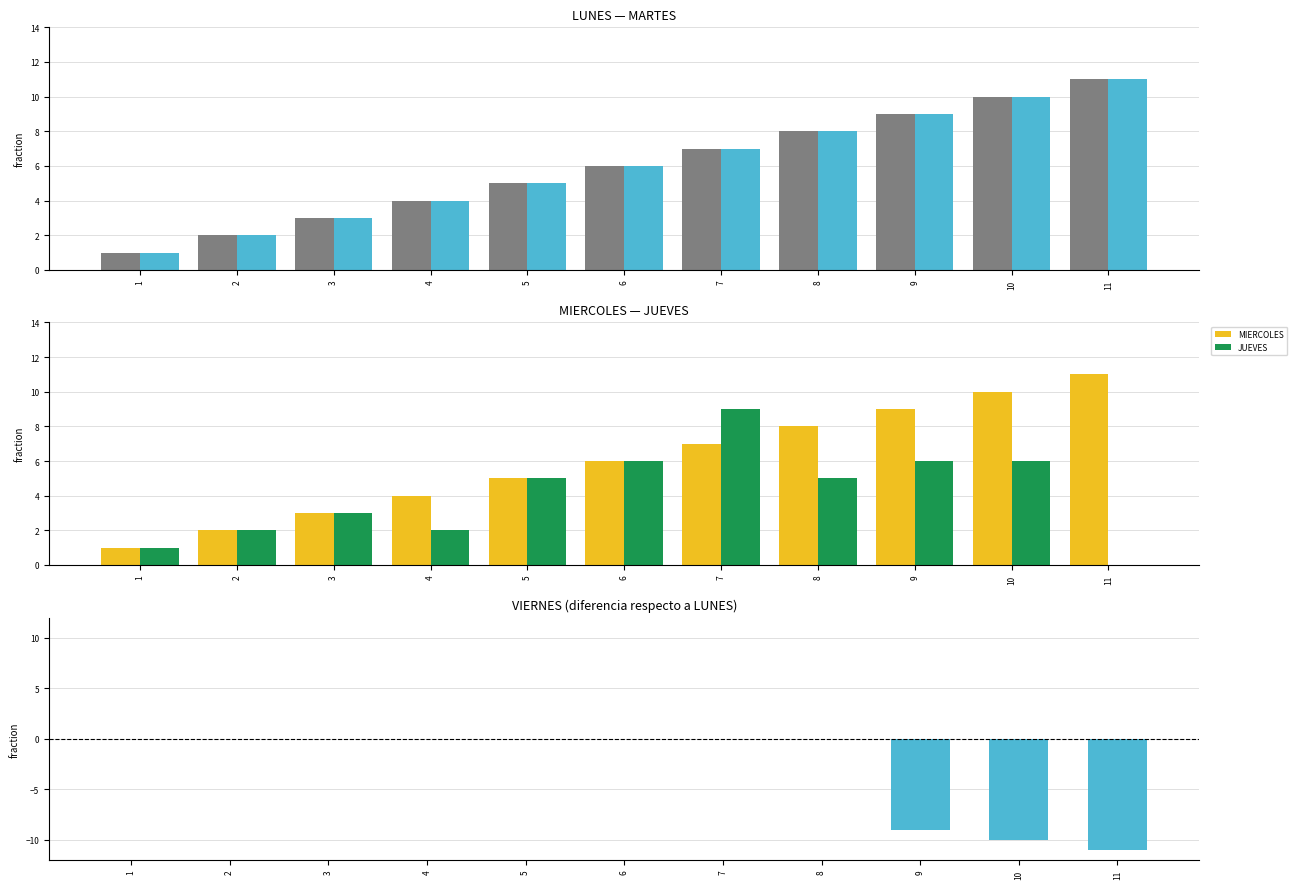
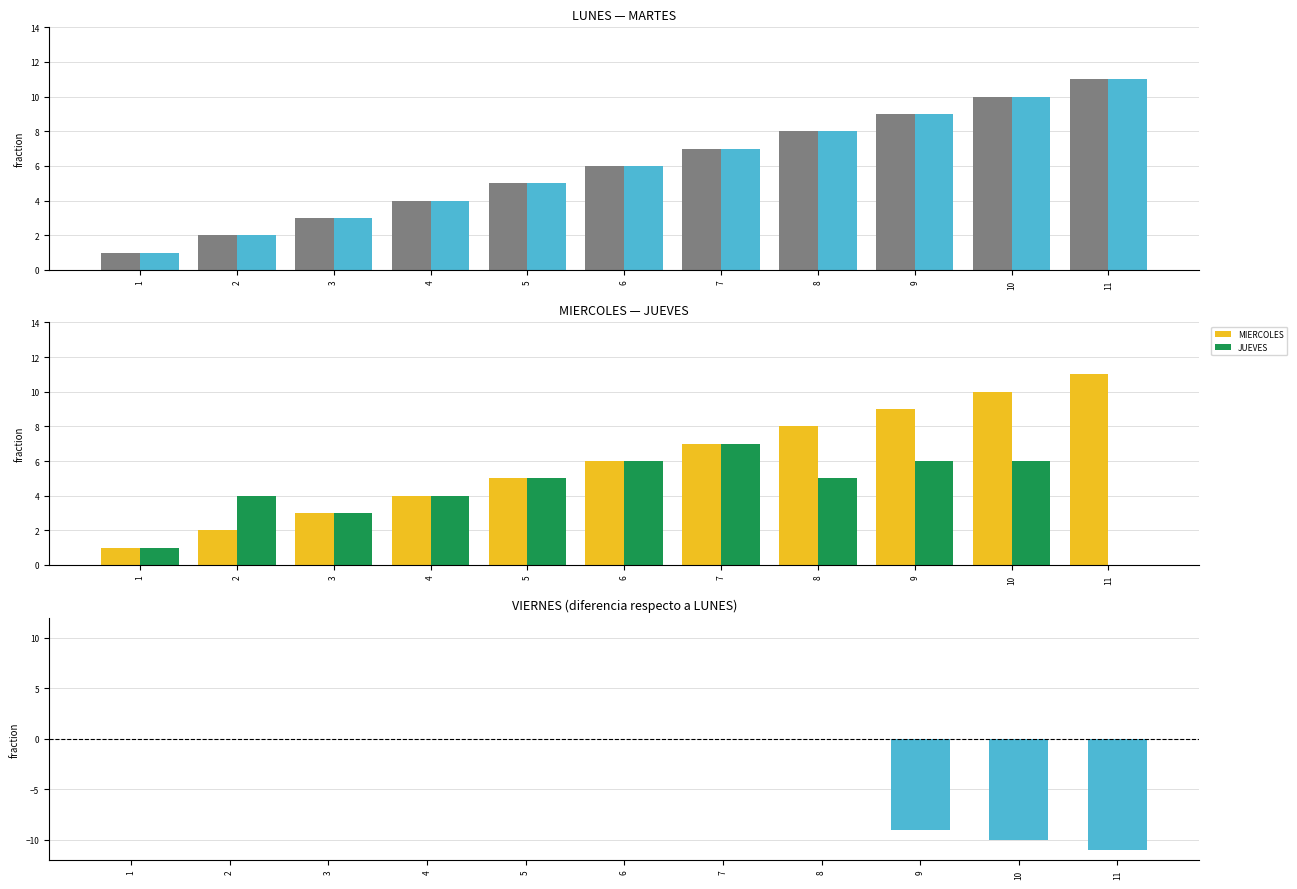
  {
    "MIERCOLES — JUEVES": {
      "MIERCOLES": {
        "1": 1,
        "2": 2,
        "3": 3,
        "4": 4,
        "5": 5,
        "6": 6,
        "7": 7,
        "8": 8,
        "9": 9,
        "10": 10,
        "11": 11
      },
      "JUEVES": {
        "1": 1,
-       "2": 2,
+       "2": 4,
        "3": 3,
-       "4": 2,
+       "4": 4,
        "5": 5,
        "6": 6,
-       "7": 9,
+       "7": 7,
        "8": 5,
        "9": 6,
        "10": 6,
        "11": 0
      }
    },
    "VIERNES (diferencia respecto a LUNES)": {
      "1": 0.0,
      "2": 0.0,
      "3": 0.0,
      "4": 0.0,
      "5": 0.0,
      "6": 0.0,
      "7": 0.0,
      "8": 0.0,
      "9": -9.0,
      "10": -10.0,
      "11": -11.0
    }
  }
